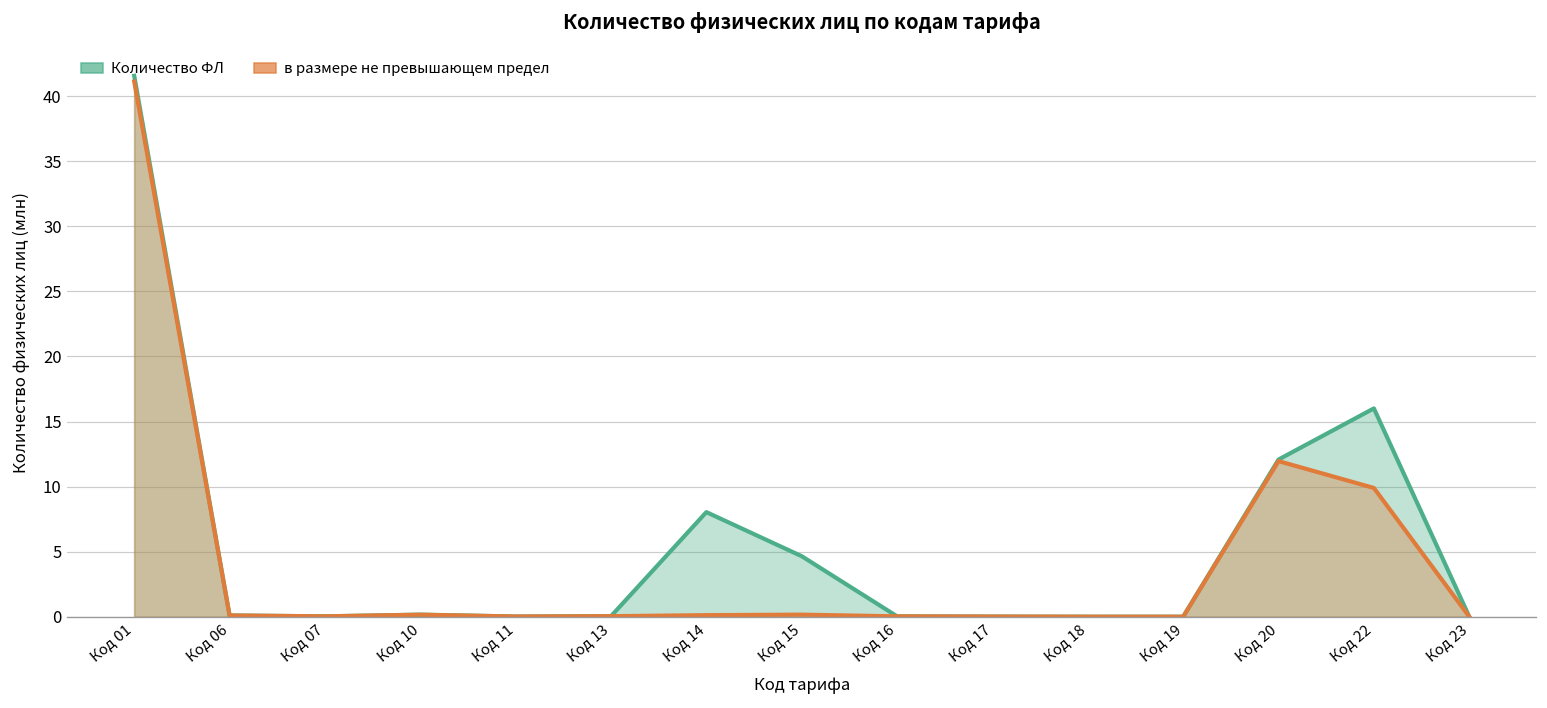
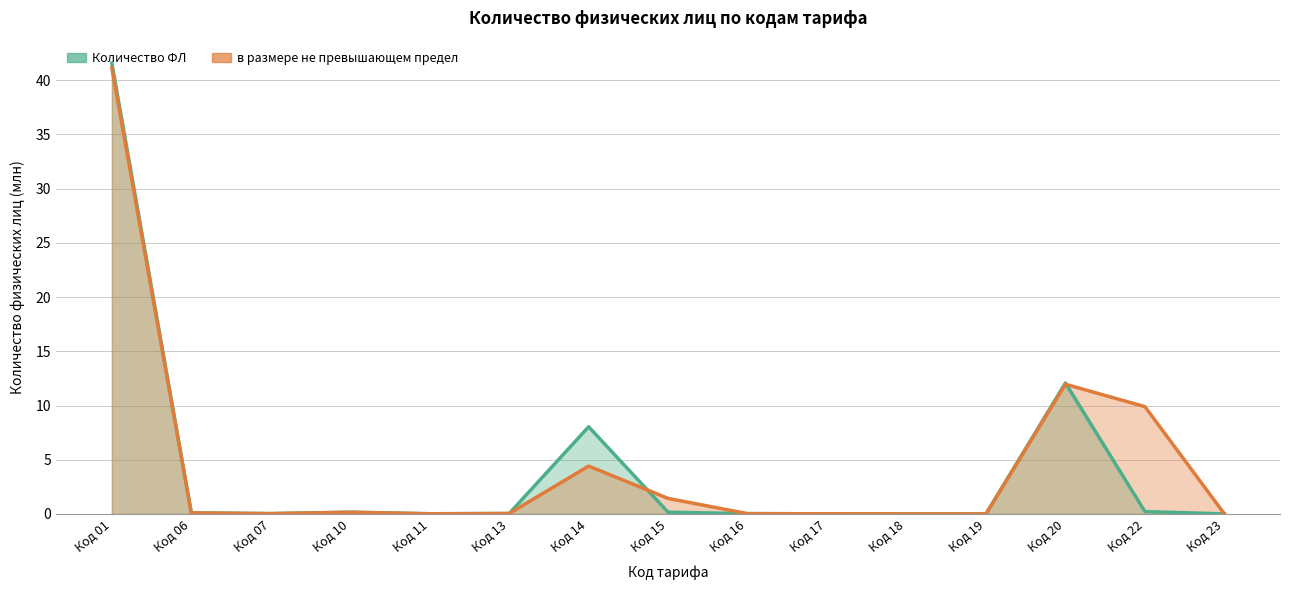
  {
    "Количество ФЛ": {
      "Код 01": 41.6,
      "Код 14": 8.0,
-     "Код 15": 4.7,
-     "Код 22": 16.0
+     "Код 15": 0.2,
+     "Код 22": 0.2
    },
    "в размере не превышающем предел": {
      "Код 01": 41.1,
-     "Код 14": 0.1,
-     "Код 15": 0.2,
+     "Код 14": 4.4,
+     "Код 15": 1.4,
      "Код 22": 9.9
    }
  }
